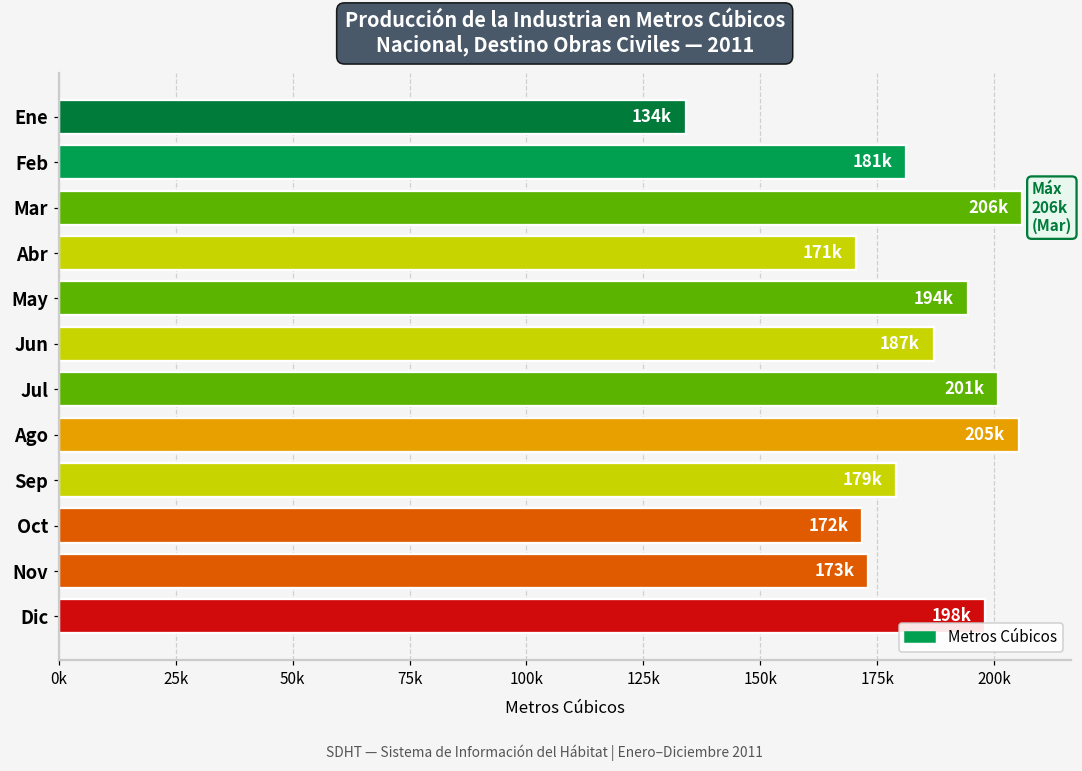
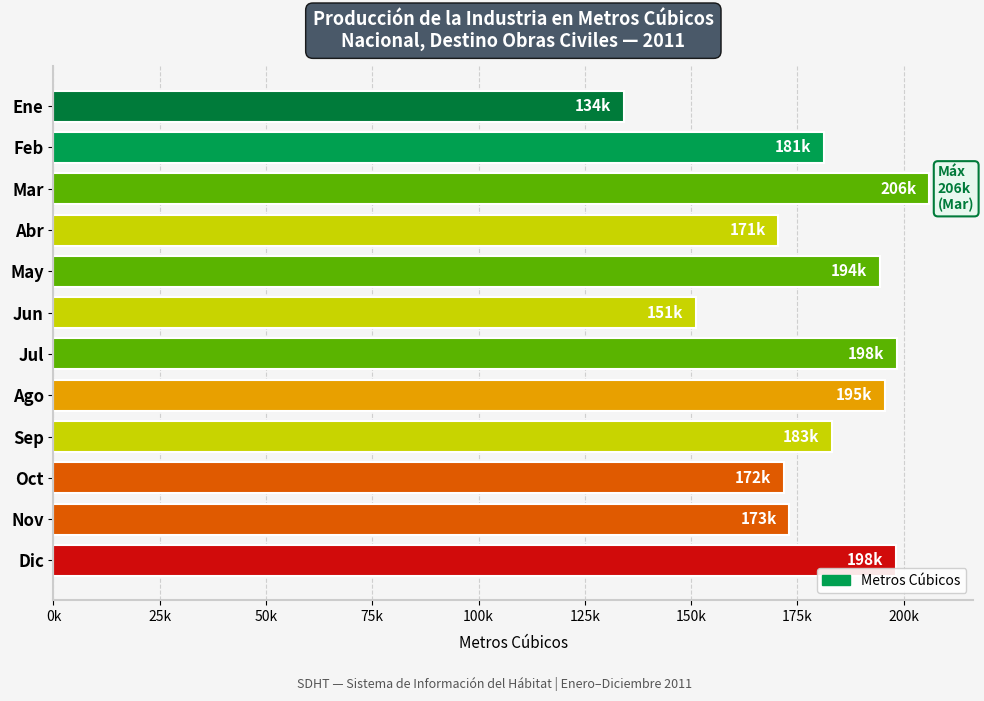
  {
    "Ene": "134k",
    "Feb": "181k",
    "Mar": "206k",
    "Abr": "171k",
    "May": "194k",
-   "Jun": "187k",
-   "Jul": "201k",
-   "Ago": "205k",
-   "Sep": "179k",
+   "Jun": "151k",
+   "Jul": "198k",
+   "Ago": "195k",
+   "Sep": "183k",
    "Oct": "172k",
    "Nov": "173k"
  }
